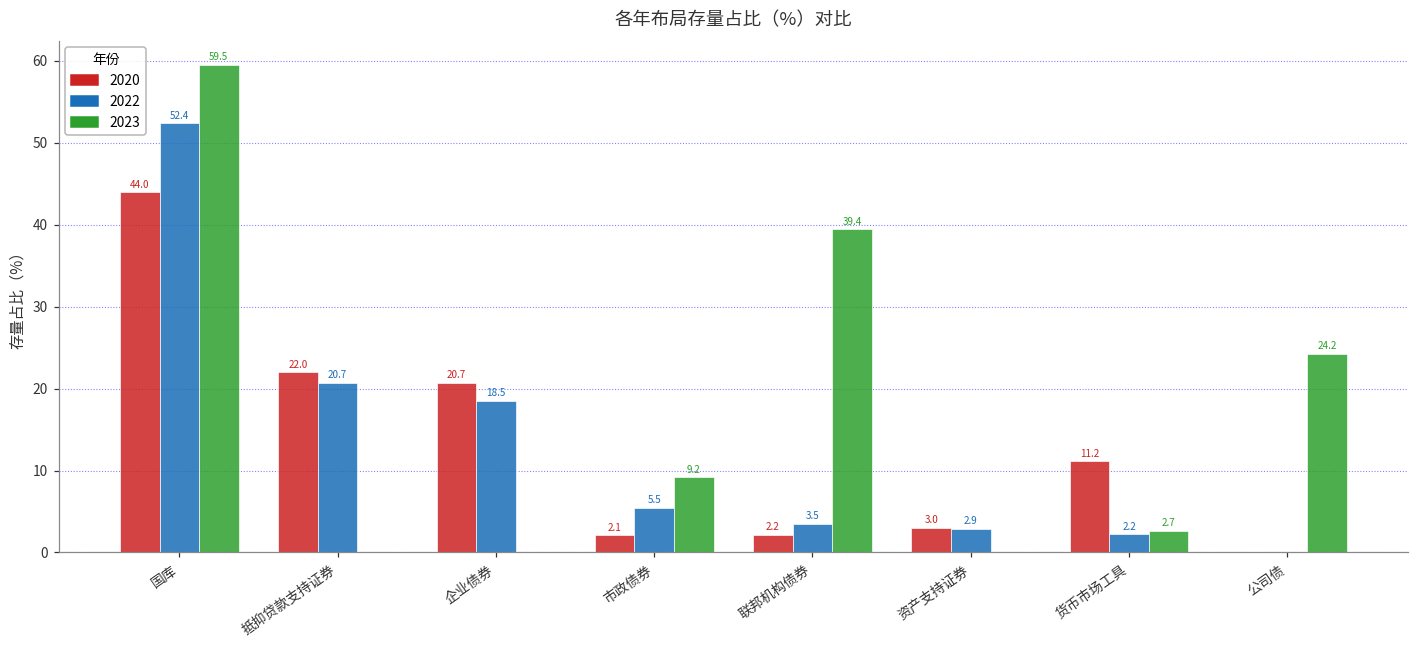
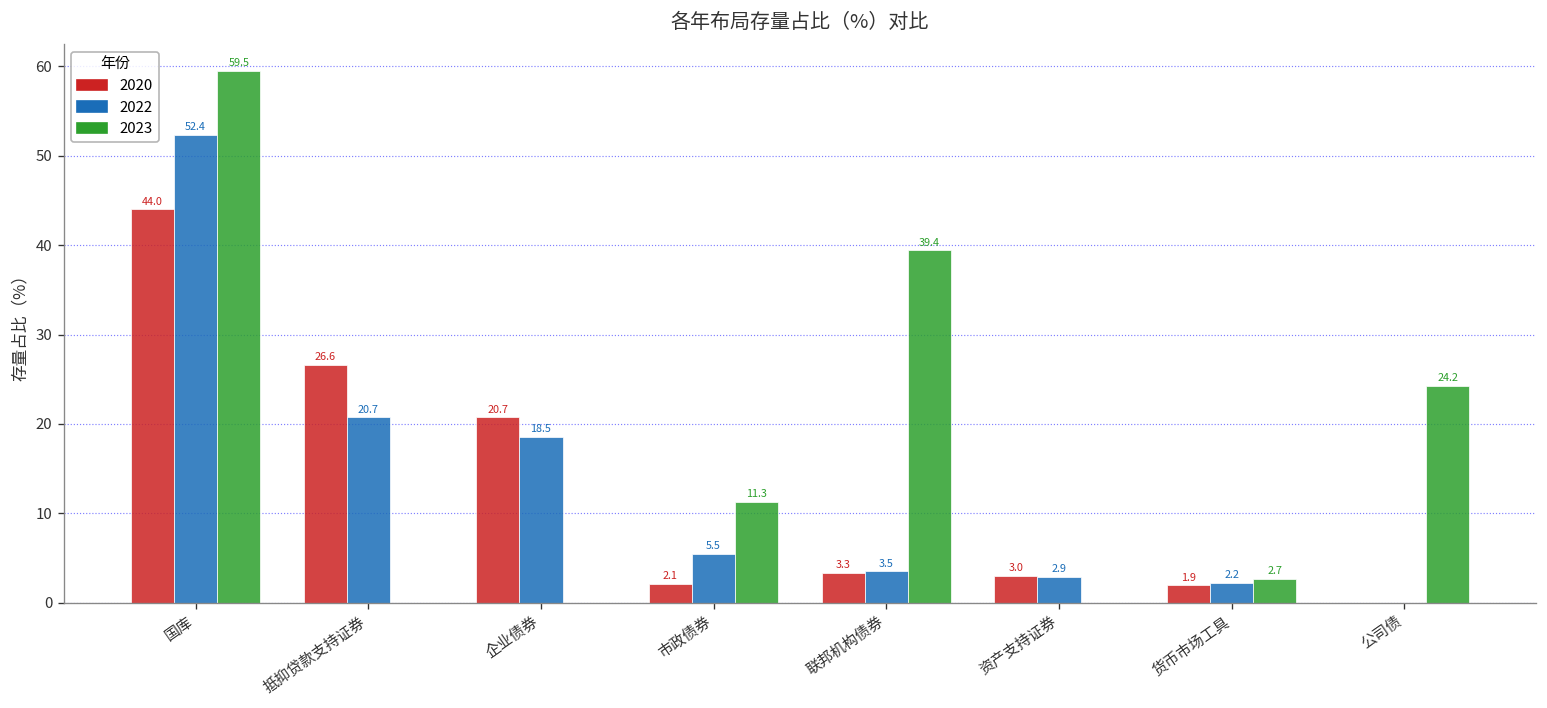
  {
    "2020": {
      "国库": 44.0,
-     "抵抑贷款支持证券": 22.0,
+     "抵抑贷款支持证券": 26.6,
      "企业债券": 20.7,
      "市政债券": 2.1,
-     "联邦机构债券": 2.2,
+     "联邦机构债券": 3.3,
      "资产支持证券": 3.0,
-     "货币市场工具": 11.2
+     "货币市场工具": 1.9
    },
    "2022": {
      "国库": 52.4,
      "抵抑贷款支持证券": 20.7,
      "企业债券": 18.5,
      "市政债券": 5.5,
      "联邦机构债券": 3.5,
      "资产支持证券": 2.9,
      "货币市场工具": 2.2
    },
    "2023": {
      "国库": 59.5,
-     "市政债券": 9.2,
+     "市政债券": 11.3,
      "联邦机构债券": 39.4,
      "货币市场工具": 2.7,
      "公司债": 24.2
    }
  }
